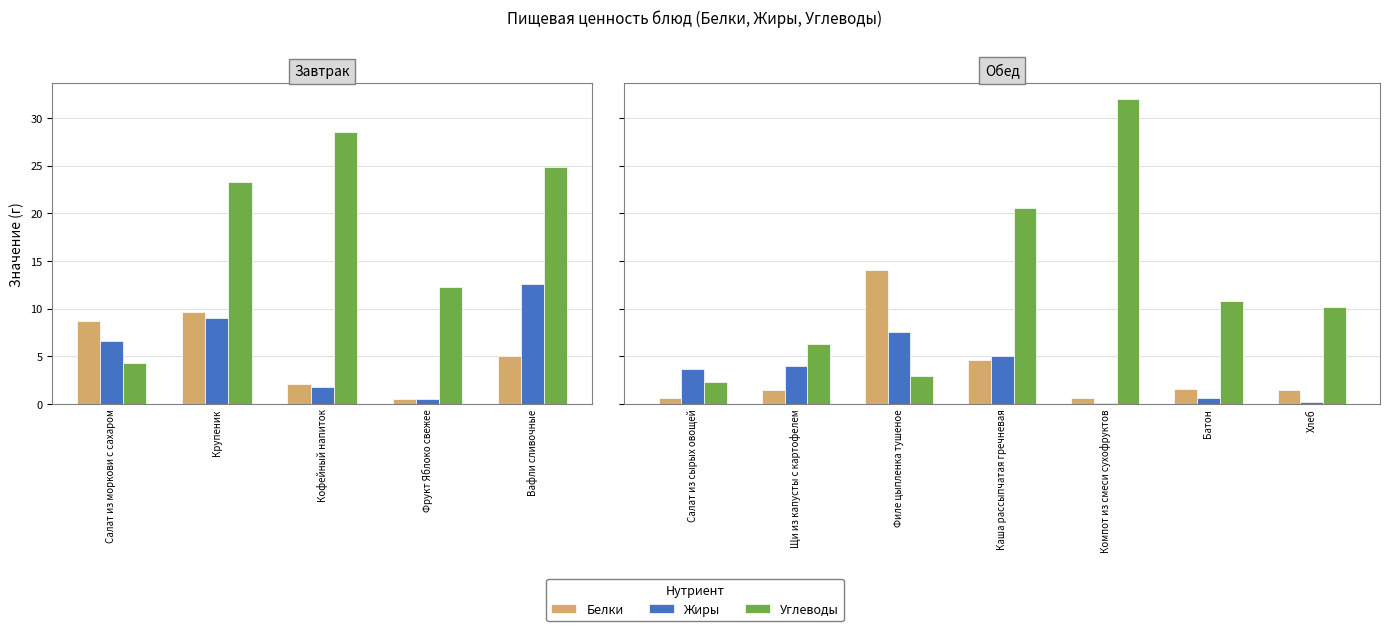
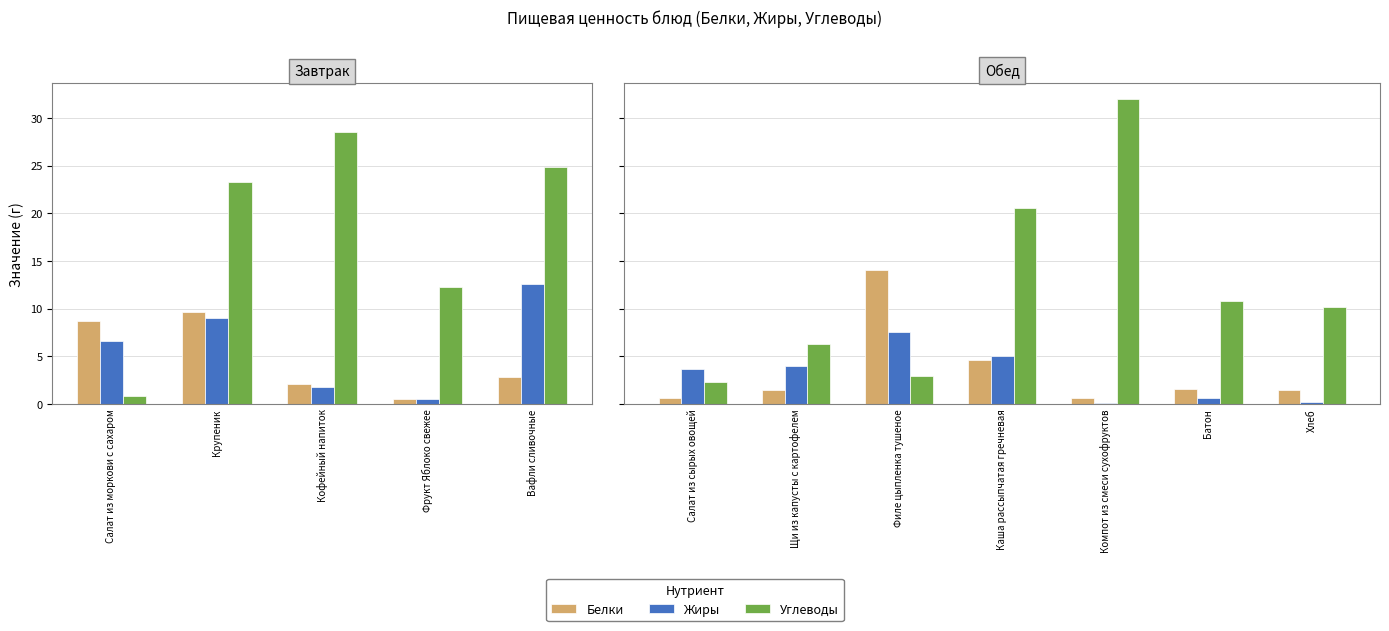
  {
    "Завтрак": {
      "Белки": {
        "Салат из моркови с сахаром": 9,
        "Крупеник": 10,
        "Кофейный напиток": 2,
        "Фрукт Яблоко свежее": 1,
-       "Вафли сливочные": 5
+       "Вафли сливочные": 3
      },
      "Жиры": {
        "Салат из моркови с сахаром": 7,
        "Крупеник": 9,
        "Кофейный напиток": 2,
        "Фрукт Яблоко свежее": 1,
        "Вафли сливочные": 13
      },
      "Углеводы": {
-       "Салат из моркови с сахаром": 4,
+       "Салат из моркови с сахаром": 1,
        "Крупеник": 23,
        "Кофейный напиток": 29,
        "Фрукт Яблоко свежее": 12,
        "Вафли сливочные": 25
      }
    }
  }
